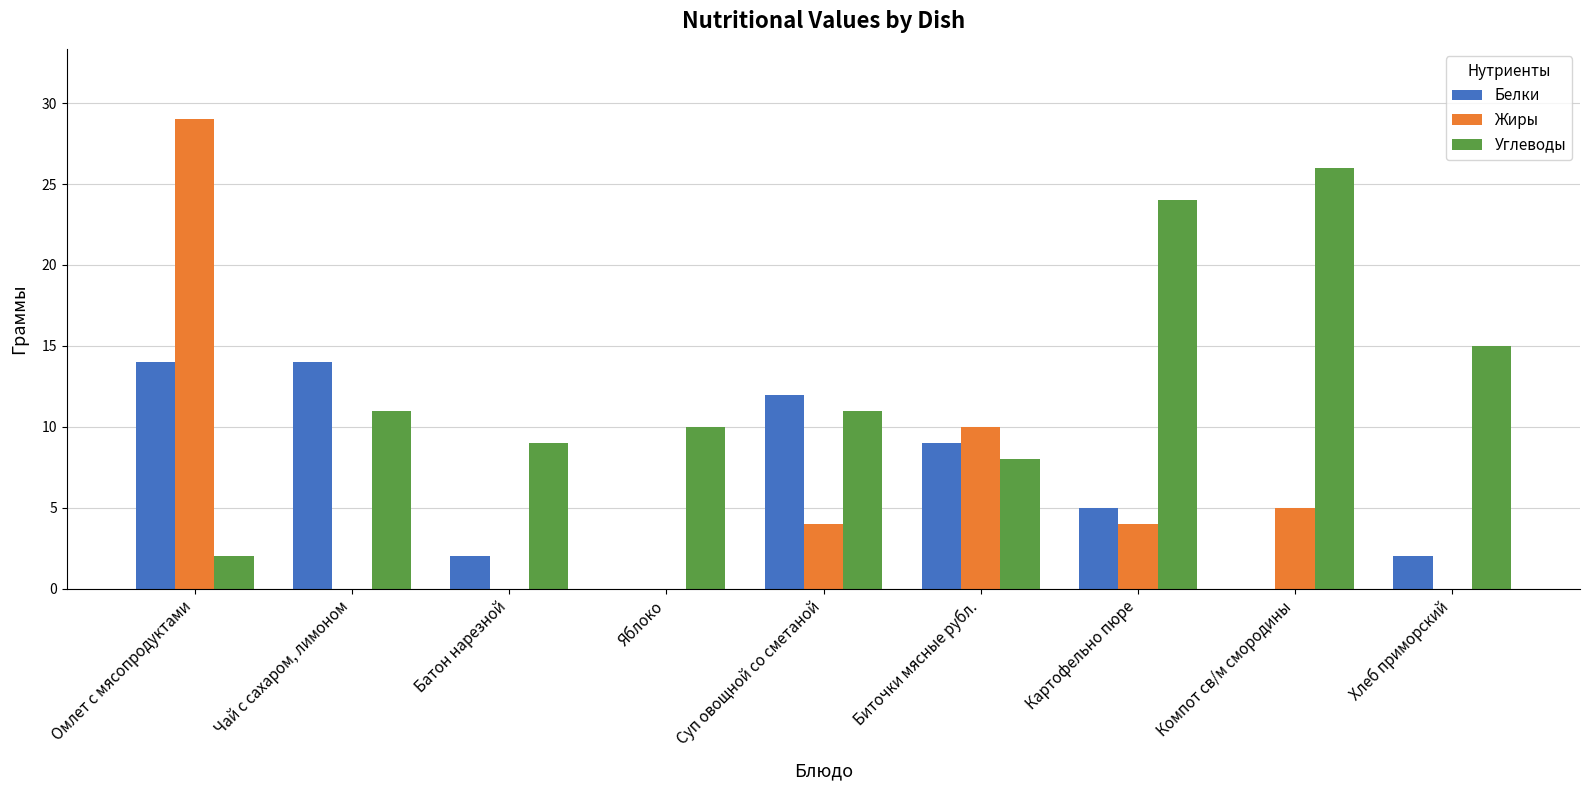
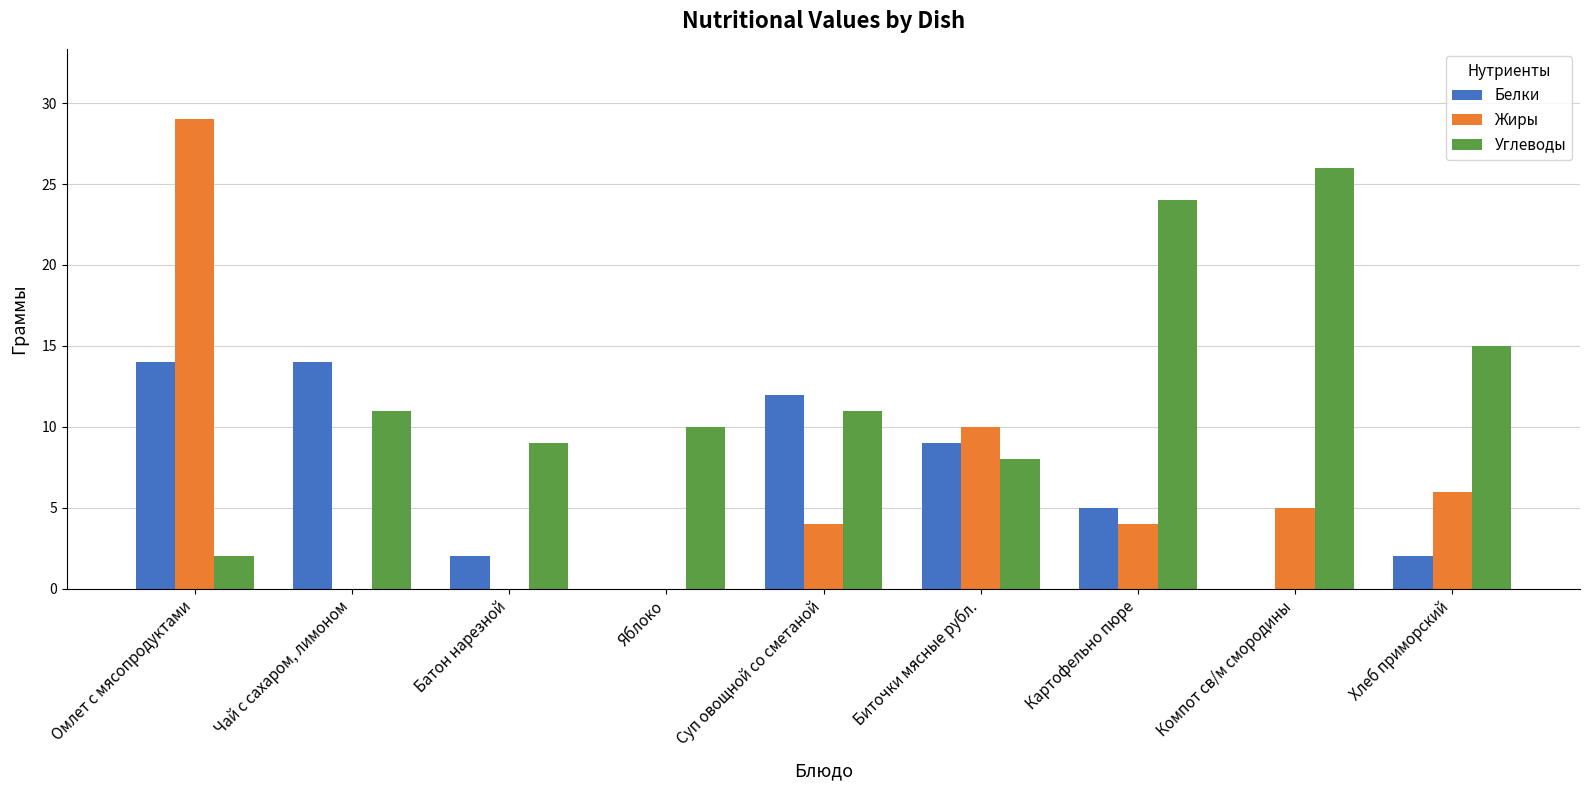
  {
    "Белки": {
      "Омлет с мясопродуктами": 14,
      "Чай с сахаром, лимоном": 14,
      "Батон нарезной": 2,
      "Яблоко": 0,
      "Суп овощной со сметаной": 12,
      "Биточки мясные рубл.": 9,
      "Картофельно пюре": 5,
      "Компот св/м смородины": 0,
      "Хлеб приморский": 2
    },
    "Жиры": {
      "Омлет с мясопродуктами": 29,
      "Чай с сахаром, лимоном": 0,
      "Батон нарезной": 0,
      "Яблоко": 0,
      "Суп овощной со сметаной": 4,
      "Биточки мясные рубл.": 10,
      "Картофельно пюре": 4,
      "Компот св/м смородины": 5,
-     "Хлеб приморский": 0
+     "Хлеб приморский": 6
    },
    "Углеводы": {
      "Омлет с мясопродуктами": 2,
      "Чай с сахаром, лимоном": 11,
      "Батон нарезной": 9,
      "Яблоко": 10,
      "Суп овощной со сметаной": 11,
      "Биточки мясные рубл.": 8,
      "Картофельно пюре": 24,
      "Компот св/м смородины": 26,
      "Хлеб приморский": 15
    }
  }
